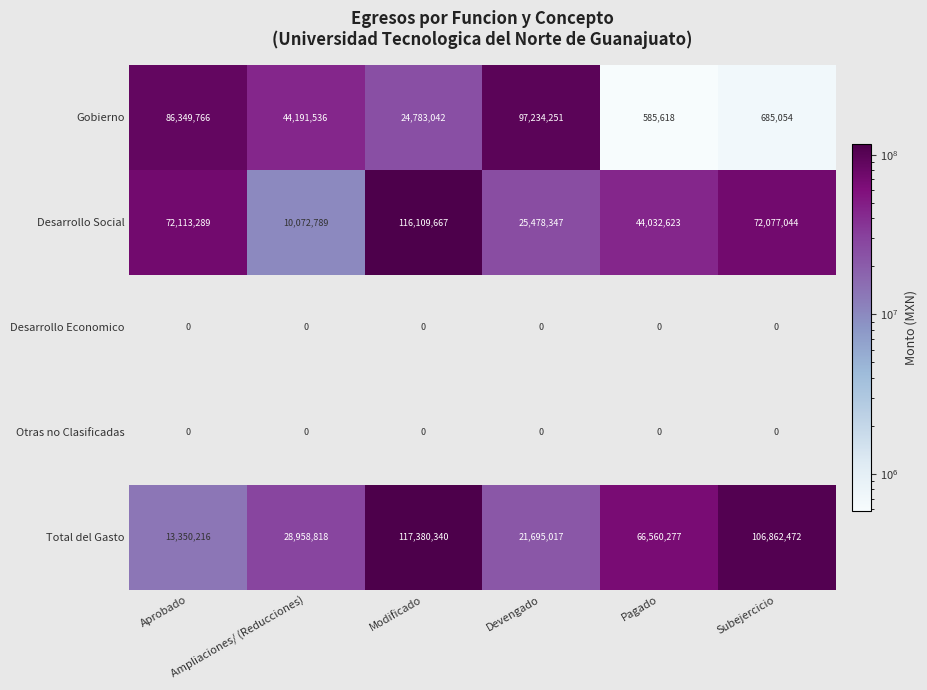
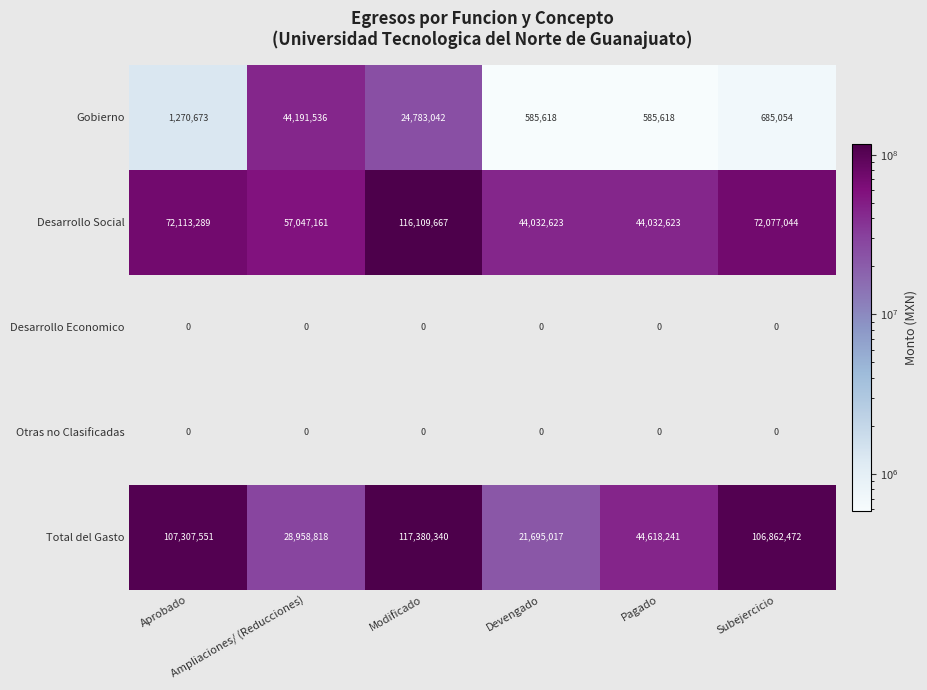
  {
    "Gobierno": {
-     "Aprobado": "86,349,766",
+     "Aprobado": "1,270,673",
      "Ampliaciones/ (Reducciones)": "44,191,536",
      "Modificado": "24,783,042",
-     "Devengado": "97,234,251",
+     "Devengado": "585,618",
      "Pagado": "585,618",
      "Subejercicio": "685,054"
    },
    "Desarrollo Social": {
      "Aprobado": "72,113,289",
-     "Ampliaciones/ (Reducciones)": "10,072,789",
+     "Ampliaciones/ (Reducciones)": "57,047,161",
      "Modificado": "116,109,667",
-     "Devengado": "25,478,347",
+     "Devengado": "44,032,623",
      "Pagado": "44,032,623",
      "Subejercicio": "72,077,044"
    },
    "Desarrollo Economico": {
      "Aprobado": "0",
      "Ampliaciones/ (Reducciones)": "0",
      "Modificado": "0",
      "Devengado": "0",
      "Pagado": "0",
      "Subejercicio": "0"
    },
    "Otras no Clasificadas": {
      "Aprobado": "0",
      "Ampliaciones/ (Reducciones)": "0",
      "Modificado": "0",
      "Devengado": "0",
      "Pagado": "0",
      "Subejercicio": "0"
    },
    "Total del Gasto": {
-     "Aprobado": "13,350,216",
+     "Aprobado": "107,307,551",
      "Ampliaciones/ (Reducciones)": "28,958,818",
      "Modificado": "117,380,340",
      "Devengado": "21,695,017",
-     "Pagado": "66,560,277",
+     "Pagado": "44,618,241",
      "Subejercicio": "106,862,472"
    }
  }
